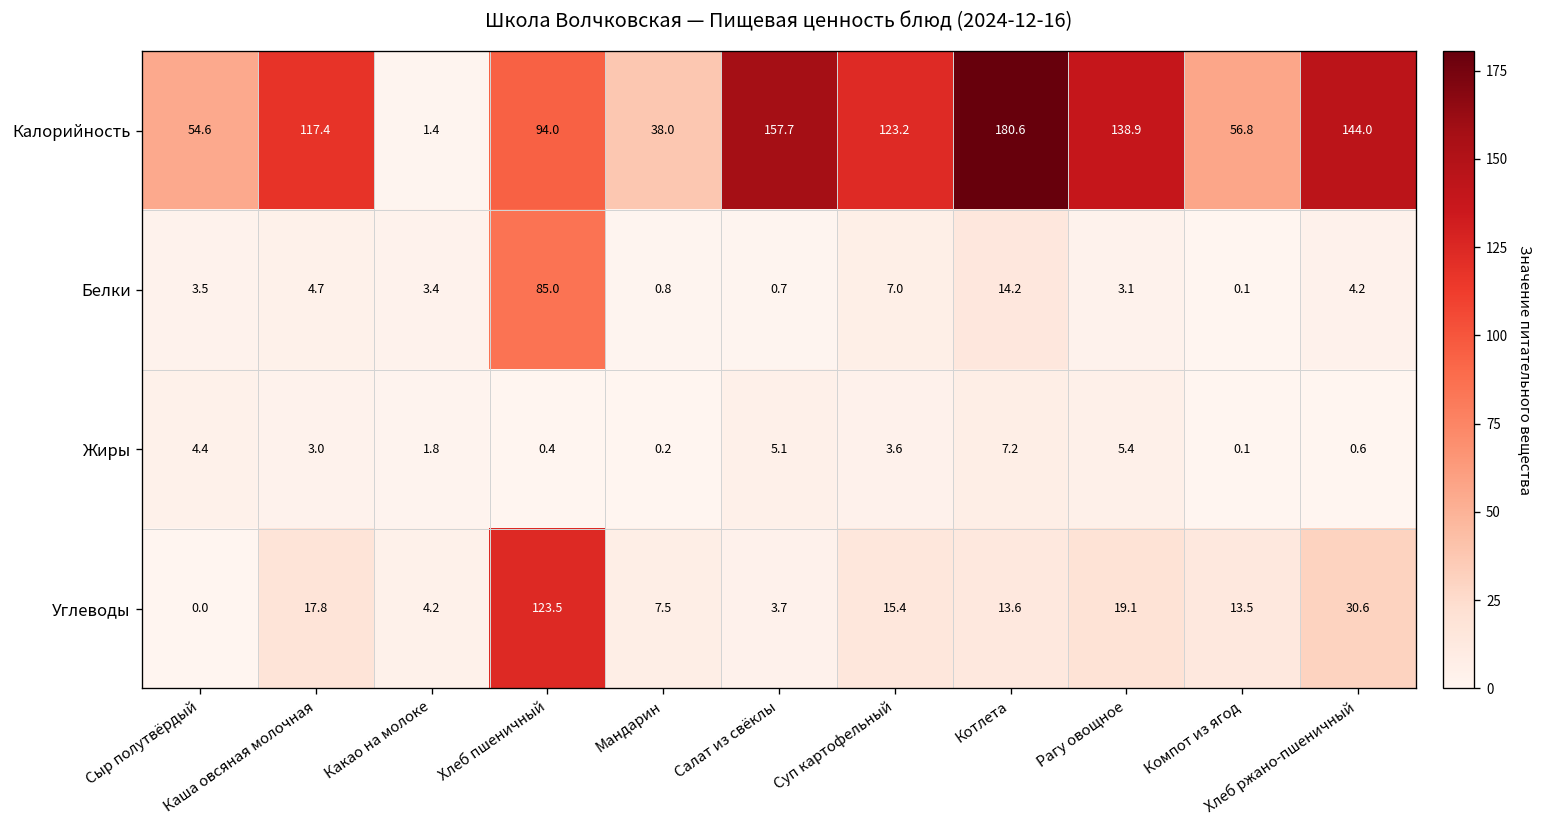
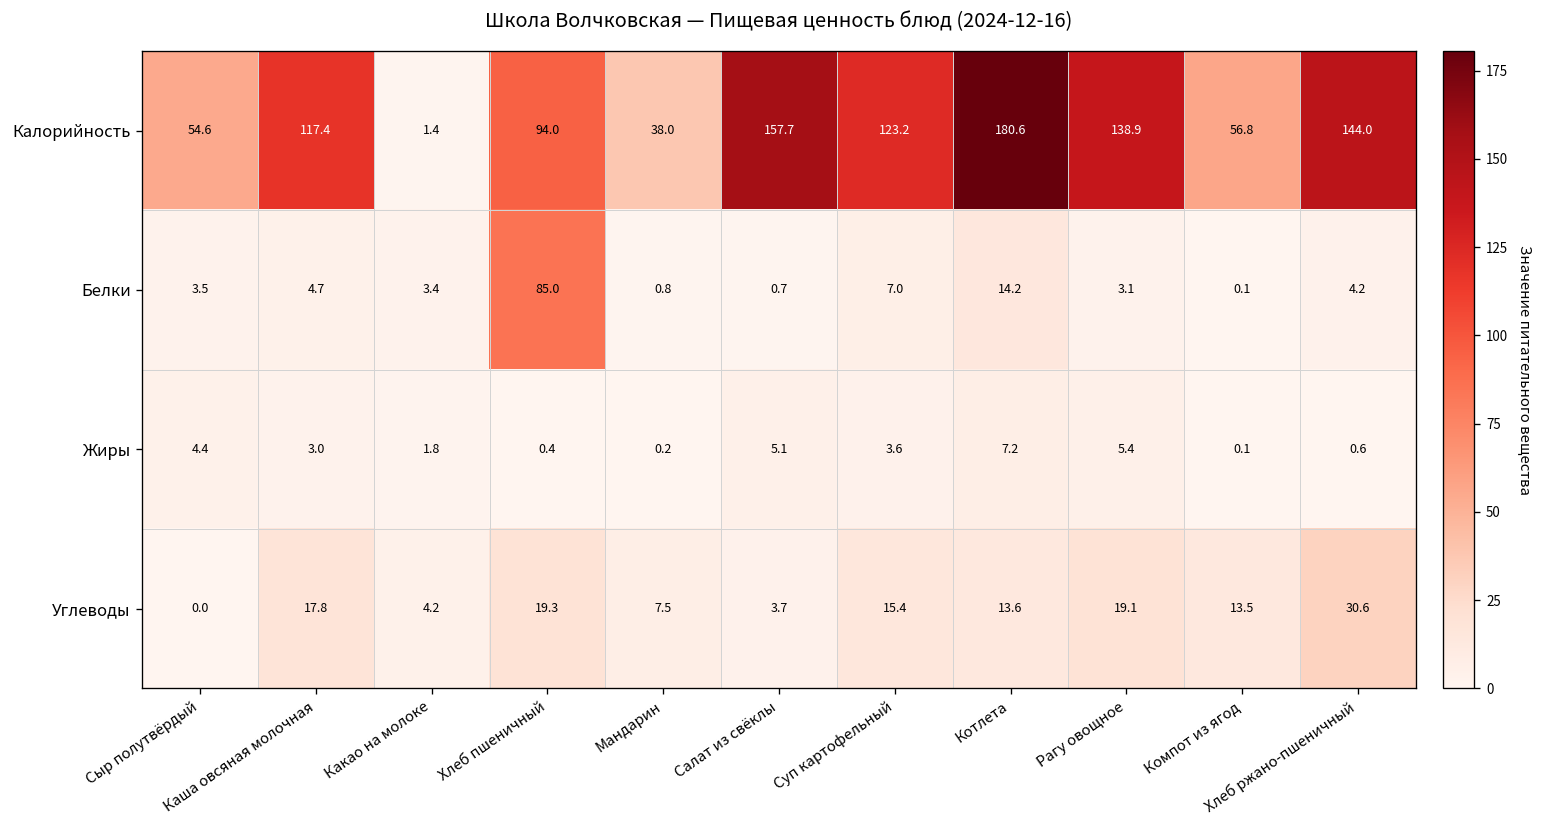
  {
    "Калорийность": {
      "Сыр полутвёрдый": 54.6,
      "Каша овсяная молочная": 117.4,
      "Какао на молоке": 1.4,
      "Хлеб пшеничный": 94.0,
      "Мандарин": 38.0,
      "Салат из свёклы": 157.7,
      "Суп картофельный": 123.2,
      "Котлета": 180.6,
      "Рагу овощное": 138.9,
      "Компот из ягод": 56.8,
      "Хлеб ржано-пшеничный": 144.0
    },
    "Белки": {
      "Сыр полутвёрдый": 3.5,
      "Каша овсяная молочная": 4.7,
      "Какао на молоке": 3.4,
      "Хлеб пшеничный": 85.0,
      "Мандарин": 0.8,
      "Салат из свёклы": 0.7,
      "Суп картофельный": 7.0,
      "Котлета": 14.2,
      "Рагу овощное": 3.1,
      "Компот из ягод": 0.1,
      "Хлеб ржано-пшеничный": 4.2
    },
    "Жиры": {
      "Сыр полутвёрдый": 4.4,
      "Каша овсяная молочная": 3.0,
      "Какао на молоке": 1.8,
      "Хлеб пшеничный": 0.4,
      "Мандарин": 0.2,
      "Салат из свёклы": 5.1,
      "Суп картофельный": 3.6,
      "Котлета": 7.2,
      "Рагу овощное": 5.4,
      "Компот из ягод": 0.1,
      "Хлеб ржано-пшеничный": 0.6
    },
    "Углеводы": {
      "Сыр полутвёрдый": 0.0,
      "Каша овсяная молочная": 17.8,
      "Какао на молоке": 4.2,
-     "Хлеб пшеничный": 123.5,
+     "Хлеб пшеничный": 19.3,
      "Мандарин": 7.5,
      "Салат из свёклы": 3.7,
      "Суп картофельный": 15.4,
      "Котлета": 13.6,
      "Рагу овощное": 19.1,
      "Компот из ягод": 13.5,
      "Хлеб ржано-пшеничный": 30.6
    }
  }
